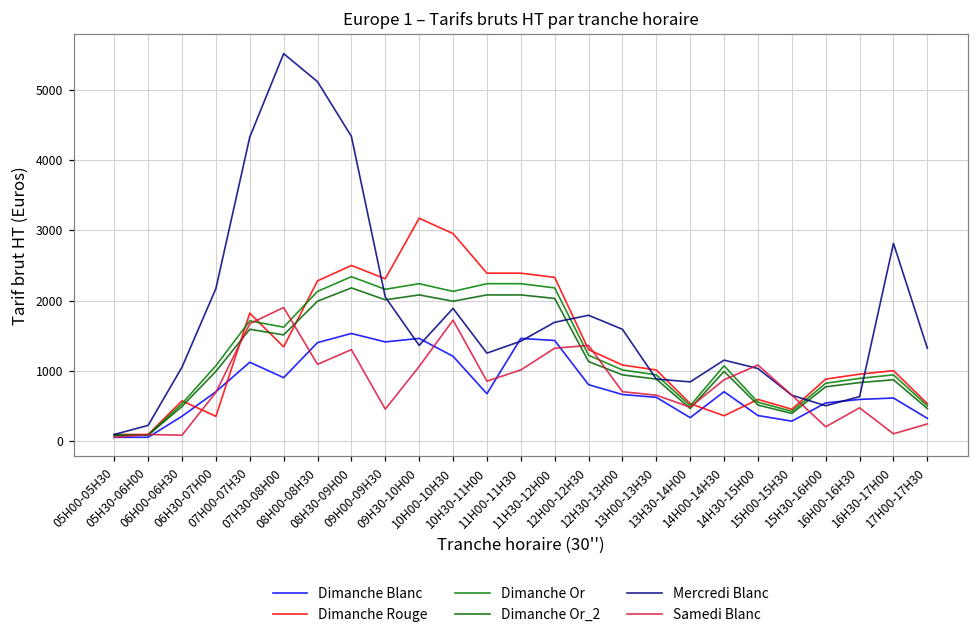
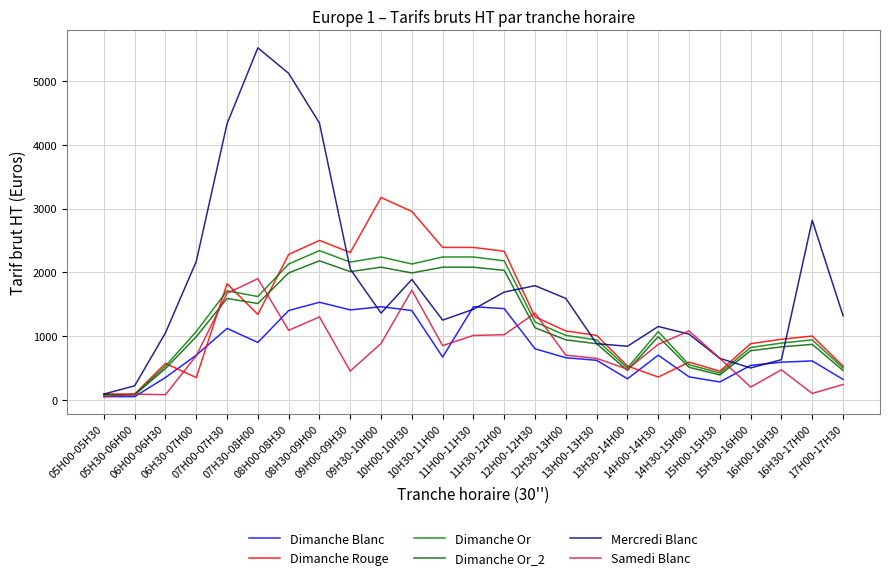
  {
    "Dimanche Blanc": {
      "06H00-06H30": 400,
      "07H00-07H30": 1100,
      "07H30-08H00": 900,
      "08H00-08H30": 1400,
      "08H30-09H00": 1500,
      "09H00-09H30": 1400,
      "09H30-10H00": 1500,
-     "10H00-10H30": 1200,
+     "10H00-10H30": 1400,
      "10H30-11H00": 700,
      "11H30-12H00": 1400,
      "12H00-12H30": 800,
      "12H30-13H00": 700,
      "13H30-14H00": 300,
      "14H00-14H30": 700,
      "14H30-15H00": 400,
      "15H00-15H30": 300,
      "15H30-16H00": 500,
      "16H30-17H00": 600,
      "17H00-17H30": 300
    },
    "Dimanche Rouge": {
      "06H00-06H30": 600,
      "06H30-07H00": 300,
      "07H00-07H30": 1800,
      "07H30-08H00": 1300,
      "08H00-08H30": 2300,
      "08H30-09H00": 2500,
      "09H00-09H30": 2300,
      "09H30-10H00": 3200,
      "10H00-10H30": 3000,
      "10H30-11H00": 2400,
      "11H00-11H30": 2400,
      "11H30-12H00": 2300,
      "12H00-12H30": 1300,
      "12H30-13H00": 1100,
      "13H00-13H30": 1000,
      "14H00-14H30": 400,
      "14H30-15H00": 600,
      "15H30-16H00": 900,
      "16H00-16H30": 1000,
      "16H30-17H00": 1000
    },
    "Mercredi Blanc": {
      "05H30-06H00": 200,
      "06H00-06H30": 1100,
      "06H30-07H00": 2200,
      "07H00-07H30": 4300,
      "07H30-08H00": 5500,
      "08H00-08H30": 5100,
      "08H30-09H00": 4300,
      "09H00-09H30": 2100,
      "09H30-10H00": 1400,
      "10H00-10H30": 1900,
      "10H30-11H00": 1300,
      "11H30-12H00": 1700,
      "12H00-12H30": 1800,
      "12H30-13H00": 1600,
      "13H30-14H00": 800,
      "14H00-14H30": 1200,
      "14H30-15H00": 1000,
      "15H30-16H00": 500,
      "16H30-17H00": 2800,
      "17H00-17H30": 1300
    },
    "Samedi Blanc": {
      "06H00-06H30": 100,
      "07H00-07H30": 1700,
      "07H30-08H00": 1900,
      "08H00-08H30": 1100,
      "08H30-09H00": 1300,
      "09H00-09H30": 500,
-     "09H30-10H00": 1100,
+     "09H30-10H00": 900,
      "10H00-10H30": 1700,
      "10H30-11H00": 900,
      "11H00-11H30": 1000,
-     "11H30-12H00": 1300,
+     "11H30-12H00": 1000,
      "12H00-12H30": 1400,
      "12H30-13H00": 700,
      "14H00-14H30": 900,
      "14H30-15H00": 1100,
      "15H30-16H00": 200,
      "16H00-16H30": 500,
      "16H30-17H00": 100,
      "17H00-17H30": 200
    }
  }
